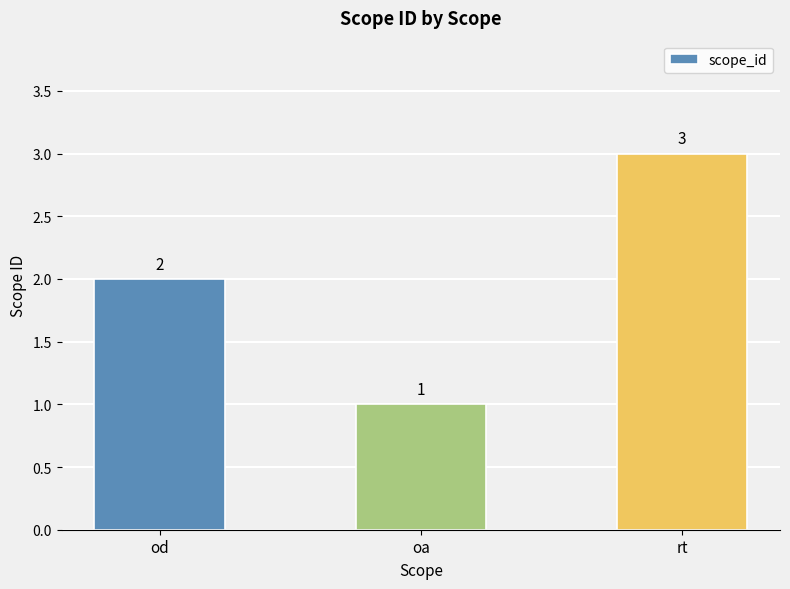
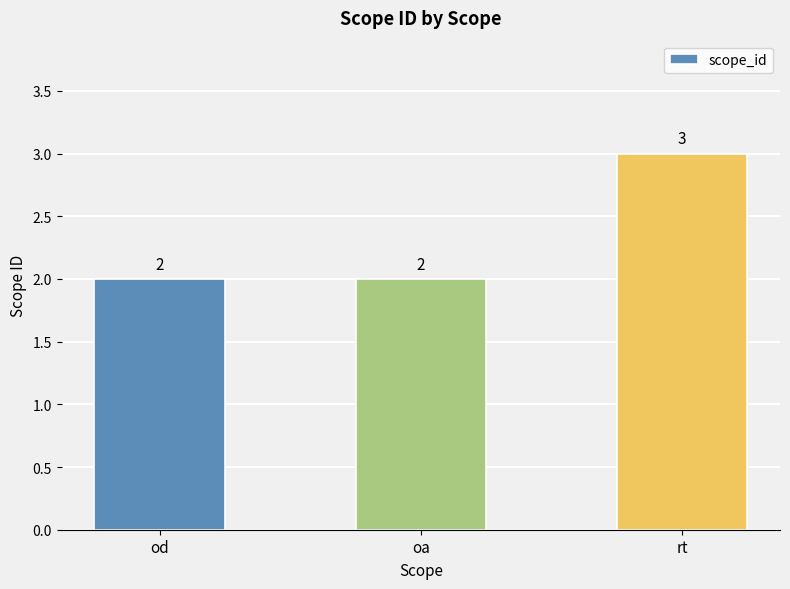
  {
    "od": 2,
-   "oa": 1,
+   "oa": 2,
    "rt": 3
  }
